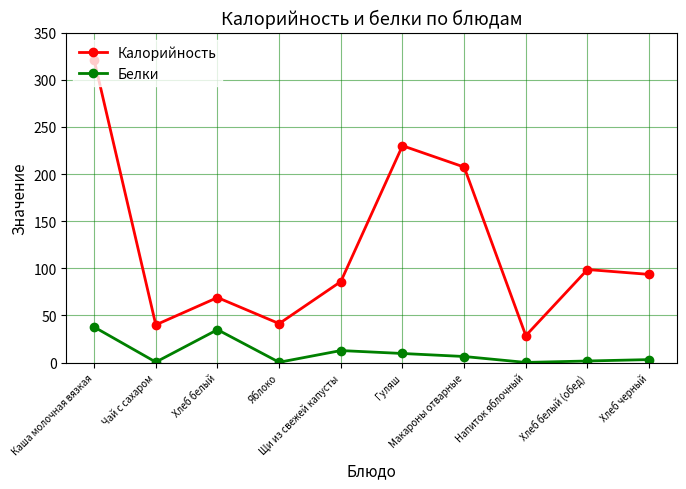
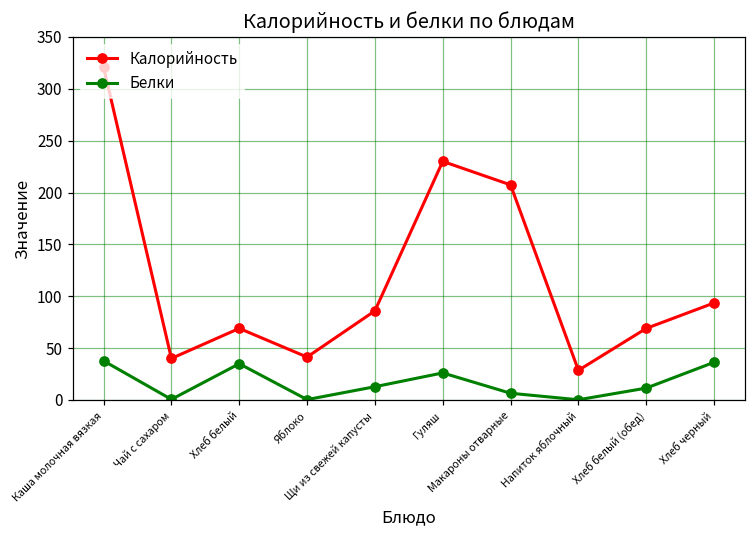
  {
    "Калорийность": {
      "Чай с сахаром": 40,
      "Хлеб белый": 70,
      "Яблоко": 40,
      "Щи из свежей капусты": 90,
      "Гуляш": 230,
      "Макароны отварные": 210,
      "Напиток яблочный": 30,
-     "Хлеб белый (обед)": 100,
+     "Хлеб белый (обед)": 70,
      "Хлеб черный": 90
    },
    "Белки": {
      "Каша молочная вязкая": 40,
      "Чай с сахаром": 0,
      "Хлеб белый": 30,
      "Яблоко": 0,
      "Щи из свежей капусты": 10,
-     "Гуляш": 10,
+     "Гуляш": 30,
      "Макароны отварные": 10,
      "Напиток яблочный": 0,
-     "Хлеб белый (обед)": 0,
-     "Хлеб черный": 0
+     "Хлеб белый (обед)": 10,
+     "Хлеб черный": 40
    }
  }
